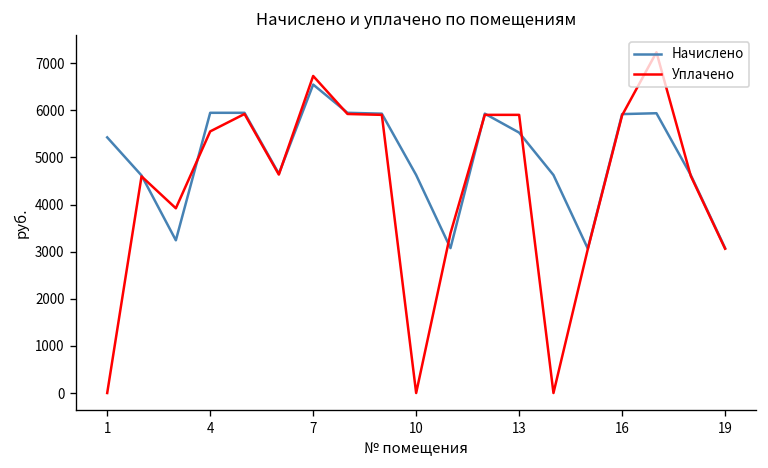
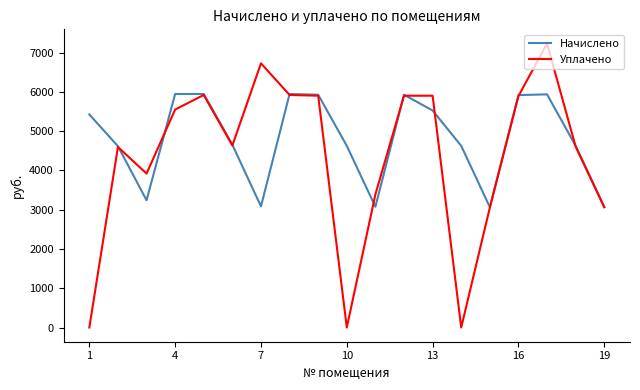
  {
    "Начислено": {
      "1": 5400,
      "4": 5900,
-     "7": 6500,
+     "7": 3100,
      "10": 4600,
      "13": 5500
    },
    "Уплачено": {
      "1": 0,
      "4": 5600,
      "7": 6700,
      "10": 0,
      "13": 5900
    }
  }
